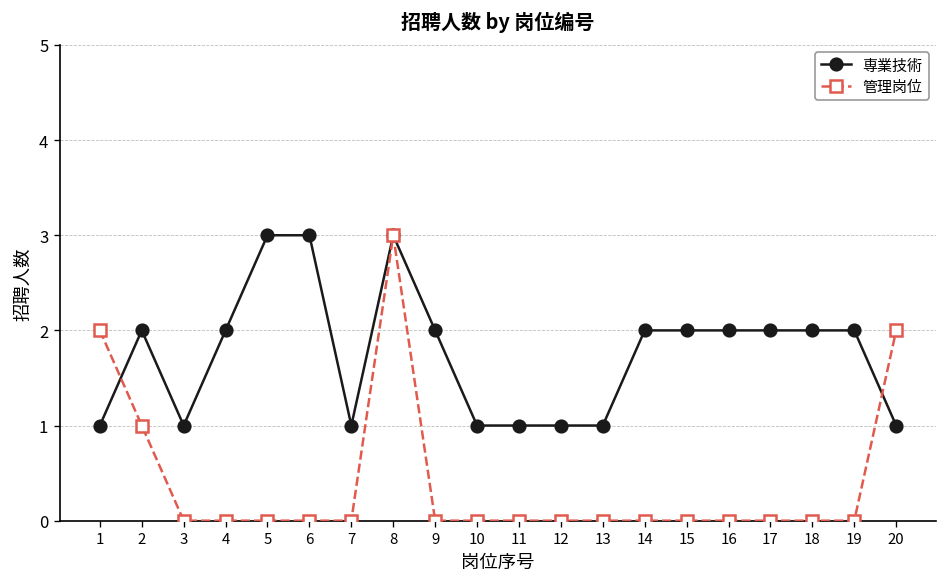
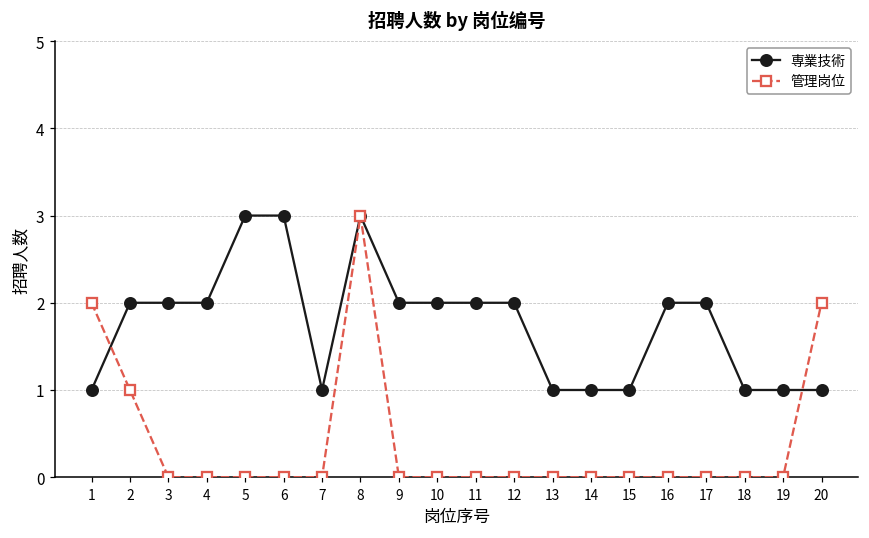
  {
    "専業技術": {
      "1": 1,
      "2": 2,
-     "3": 1,
+     "3": 2,
      "4": 2,
      "5": 3,
      "6": 3,
      "7": 1,
      "9": 2,
-     "10": 1,
-     "11": 1,
-     "12": 1,
+     "10": 2,
+     "11": 2,
+     "12": 2,
      "13": 1,
-     "14": 2,
-     "15": 2,
+     "14": 1,
+     "15": 1,
      "16": 2,
      "17": 2,
-     "18": 2,
-     "19": 2,
+     "18": 1,
+     "19": 1,
      "20": 1
    },
    "管理岗位": {
      "1": 2,
      "2": 1,
      "3": 0,
      "4": 0,
      "5": 0,
      "6": 0,
      "7": 0,
      "9": 0,
      "10": 0,
      "11": 0,
      "12": 0,
      "13": 0,
      "14": 0,
      "15": 0,
      "16": 0,
      "17": 0,
      "18": 0,
      "19": 0,
      "20": 2
    }
  }
